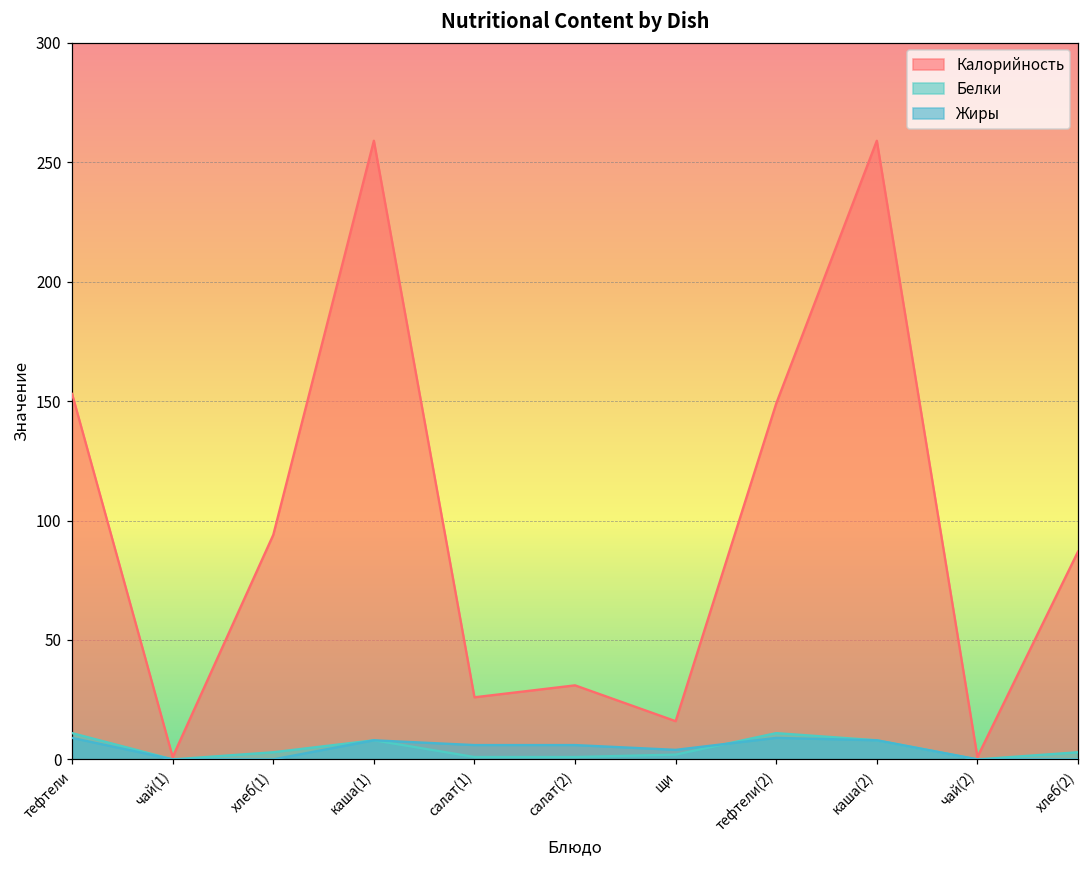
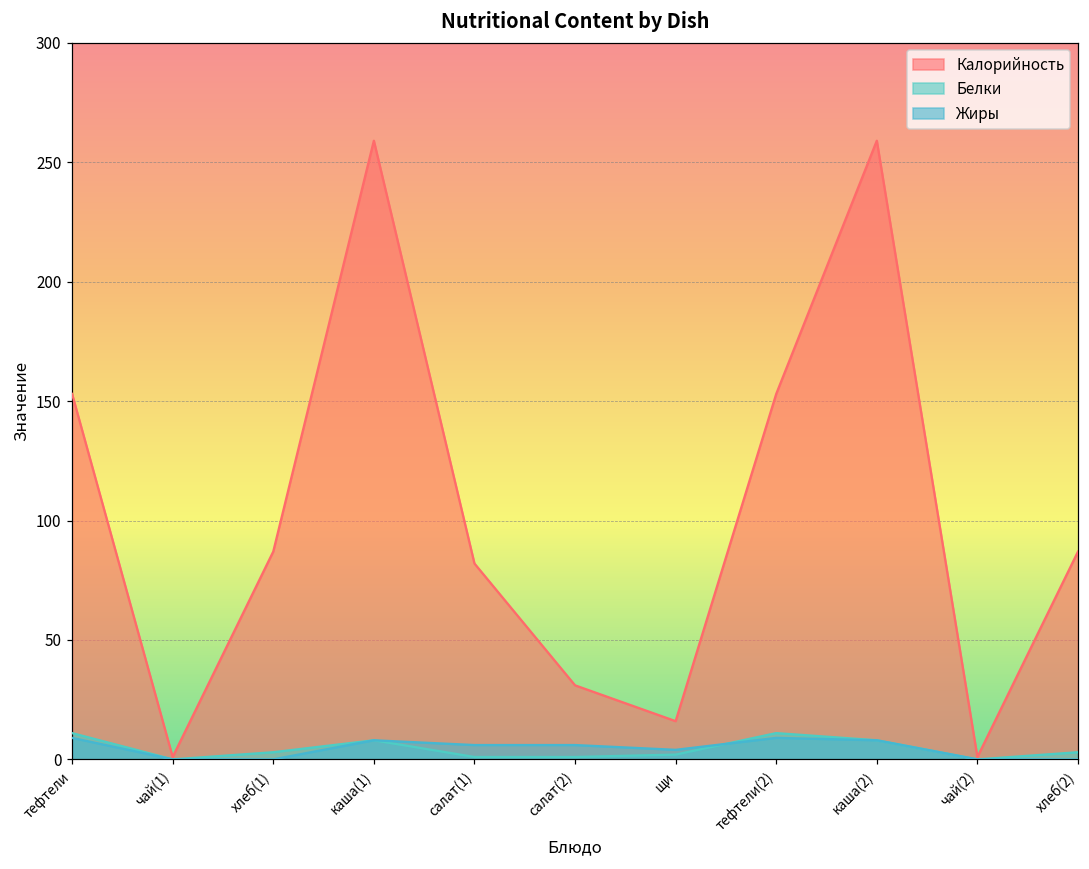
  {
    "Калорийность": {
      "тефтели": 153,
-     "хлеб(1)": 94,
+     "хлеб(1)": 87,
      "каша(1)": 259,
-     "салат(1)": 26,
+     "салат(1)": 82,
      "салат(2)": 31,
      "щи": 16,
-     "тефтели(2)": 149,
+     "тефтели(2)": 153,
      "каша(2)": 259,
      "хлеб(2)": 87
    }
  }
